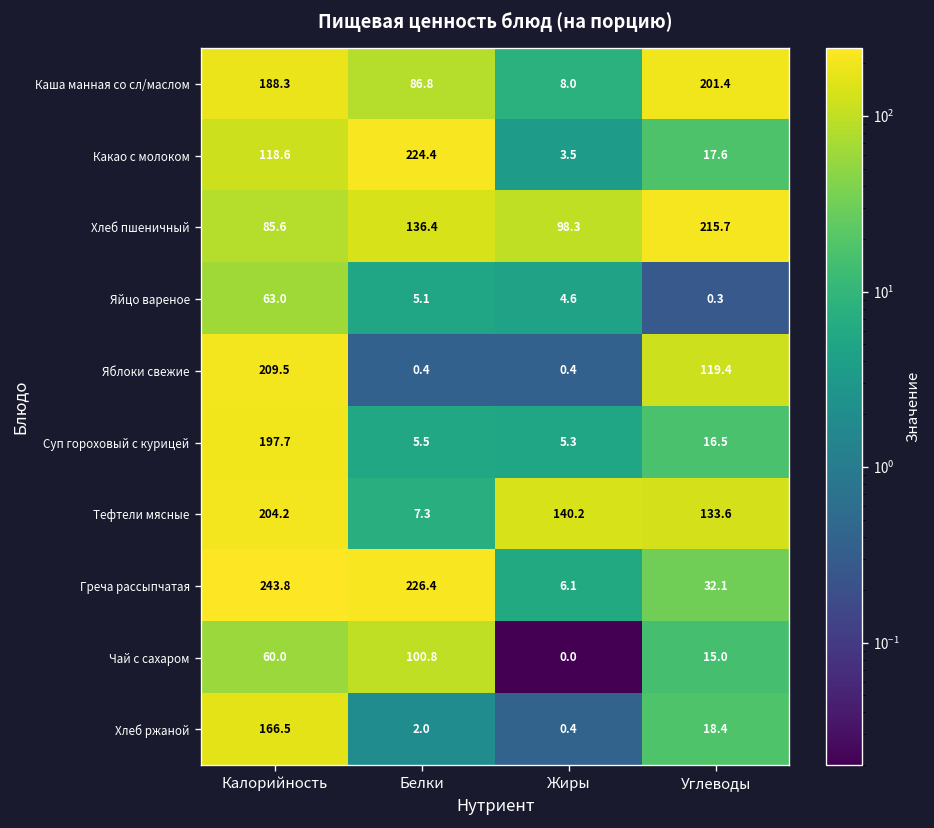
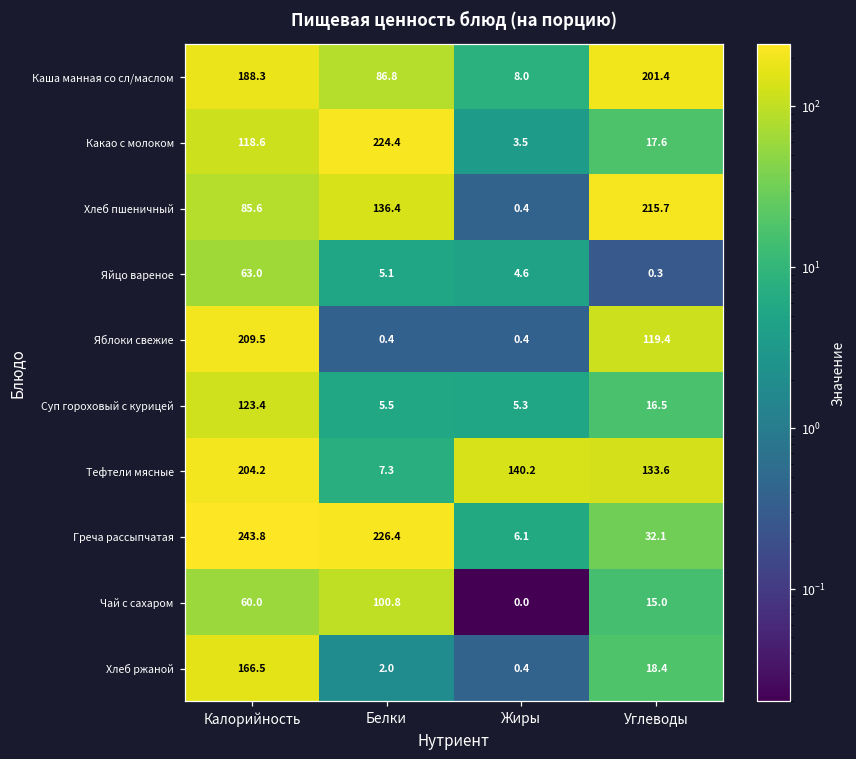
  {
    "Каша манная со сл/маслом": {
      "Калорийность": 188.3,
      "Белки": 86.8,
      "Жиры": 8.0,
      "Углеводы": 201.4
    },
    "Какао с молоком": {
      "Калорийность": 118.6,
      "Белки": 224.4,
      "Жиры": 3.5,
      "Углеводы": 17.6
    },
    "Хлеб пшеничный": {
      "Калорийность": 85.6,
      "Белки": 136.4,
-     "Жиры": 98.3,
+     "Жиры": 0.4,
      "Углеводы": 215.7
    },
    "Яйцо вареное": {
      "Калорийность": 63.0,
      "Белки": 5.1,
      "Жиры": 4.6,
      "Углеводы": 0.3
    },
    "Яблоки свежие": {
      "Калорийность": 209.5,
      "Белки": 0.4,
      "Жиры": 0.4,
      "Углеводы": 119.4
    },
    "Суп гороховый с курицей": {
-     "Калорийность": 197.7,
+     "Калорийность": 123.4,
      "Белки": 5.5,
      "Жиры": 5.3,
      "Углеводы": 16.5
    },
    "Тефтели мясные": {
      "Калорийность": 204.2,
      "Белки": 7.3,
      "Жиры": 140.2,
      "Углеводы": 133.6
    },
    "Греча рассыпчатая": {
      "Калорийность": 243.8,
      "Белки": 226.4,
      "Жиры": 6.1,
      "Углеводы": 32.1
    },
    "Чай с сахаром": {
      "Калорийность": 60.0,
      "Белки": 100.8,
      "Жиры": 0.0,
      "Углеводы": 15.0
    },
    "Хлеб ржаной": {
      "Калорийность": 166.5,
      "Белки": 2.0,
      "Жиры": 0.4,
      "Углеводы": 18.4
    }
  }
